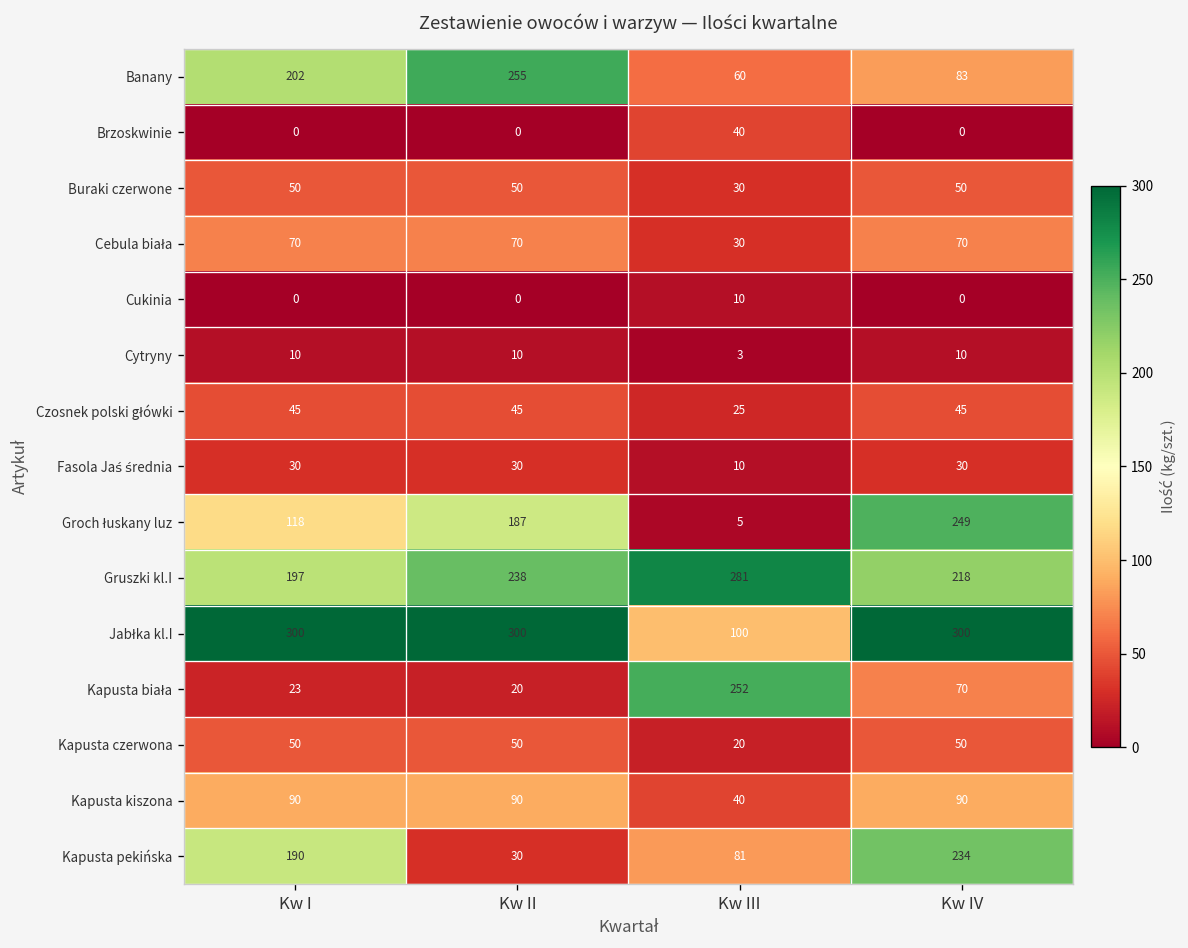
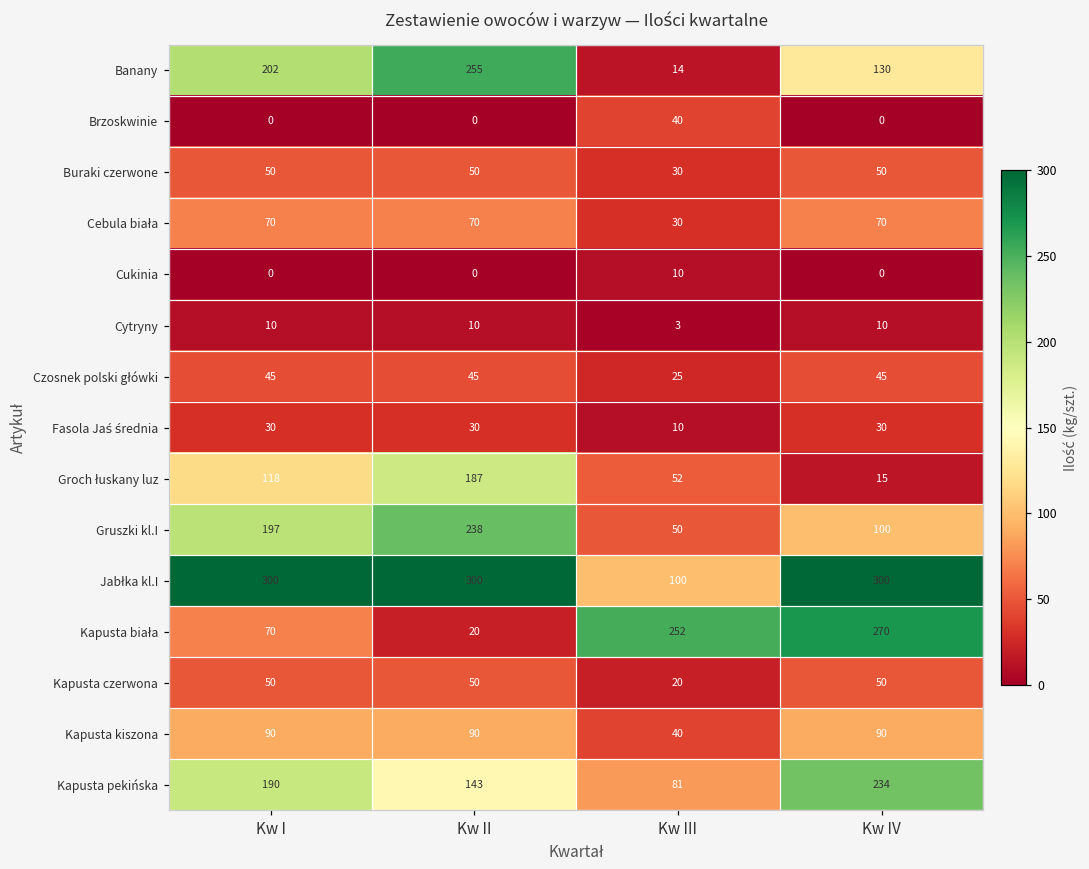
  {
    "Banany": {
      "Kw I": 202,
      "Kw II": 255,
-     "Kw III": 60,
-     "Kw IV": 83
+     "Kw III": 14,
+     "Kw IV": 130
    },
    "Brzoskwinie": {
      "Kw I": 0,
      "Kw II": 0,
      "Kw III": 40,
      "Kw IV": 0
    },
    "Buraki czerwone": {
      "Kw I": 50,
      "Kw II": 50,
      "Kw III": 30,
      "Kw IV": 50
    },
    "Cebula biała": {
      "Kw I": 70,
      "Kw II": 70,
      "Kw III": 30,
      "Kw IV": 70
    },
    "Cukinia": {
      "Kw I": 0,
      "Kw II": 0,
      "Kw III": 10,
      "Kw IV": 0
    },
    "Cytryny": {
      "Kw I": 10,
      "Kw II": 10,
      "Kw III": 3,
      "Kw IV": 10
    },
    "Czosnek polski główki": {
      "Kw I": 45,
      "Kw II": 45,
      "Kw III": 25,
      "Kw IV": 45
    },
    "Fasola Jaś średnia": {
      "Kw I": 30,
      "Kw II": 30,
      "Kw III": 10,
      "Kw IV": 30
    },
    "Groch łuskany luz": {
      "Kw I": 118,
      "Kw II": 187,
-     "Kw III": 5,
-     "Kw IV": 249
+     "Kw III": 52,
+     "Kw IV": 15
    },
    "Gruszki kl.I": {
      "Kw I": 197,
      "Kw II": 238,
-     "Kw III": 281,
-     "Kw IV": 218
+     "Kw III": 50,
+     "Kw IV": 100
    },
    "Jabłka kl.I": {
      "Kw I": 300,
      "Kw II": 300,
      "Kw III": 100,
      "Kw IV": 300
    },
    "Kapusta biała": {
-     "Kw I": 23,
+     "Kw I": 70,
      "Kw II": 20,
      "Kw III": 252,
-     "Kw IV": 70
+     "Kw IV": 270
    },
    "Kapusta czerwona": {
      "Kw I": 50,
      "Kw II": 50,
      "Kw III": 20,
      "Kw IV": 50
    },
    "Kapusta kiszona": {
      "Kw I": 90,
      "Kw II": 90,
      "Kw III": 40,
      "Kw IV": 90
    },
    "Kapusta pekińska": {
      "Kw I": 190,
-     "Kw II": 30,
+     "Kw II": 143,
      "Kw III": 81,
      "Kw IV": 234
    }
  }
